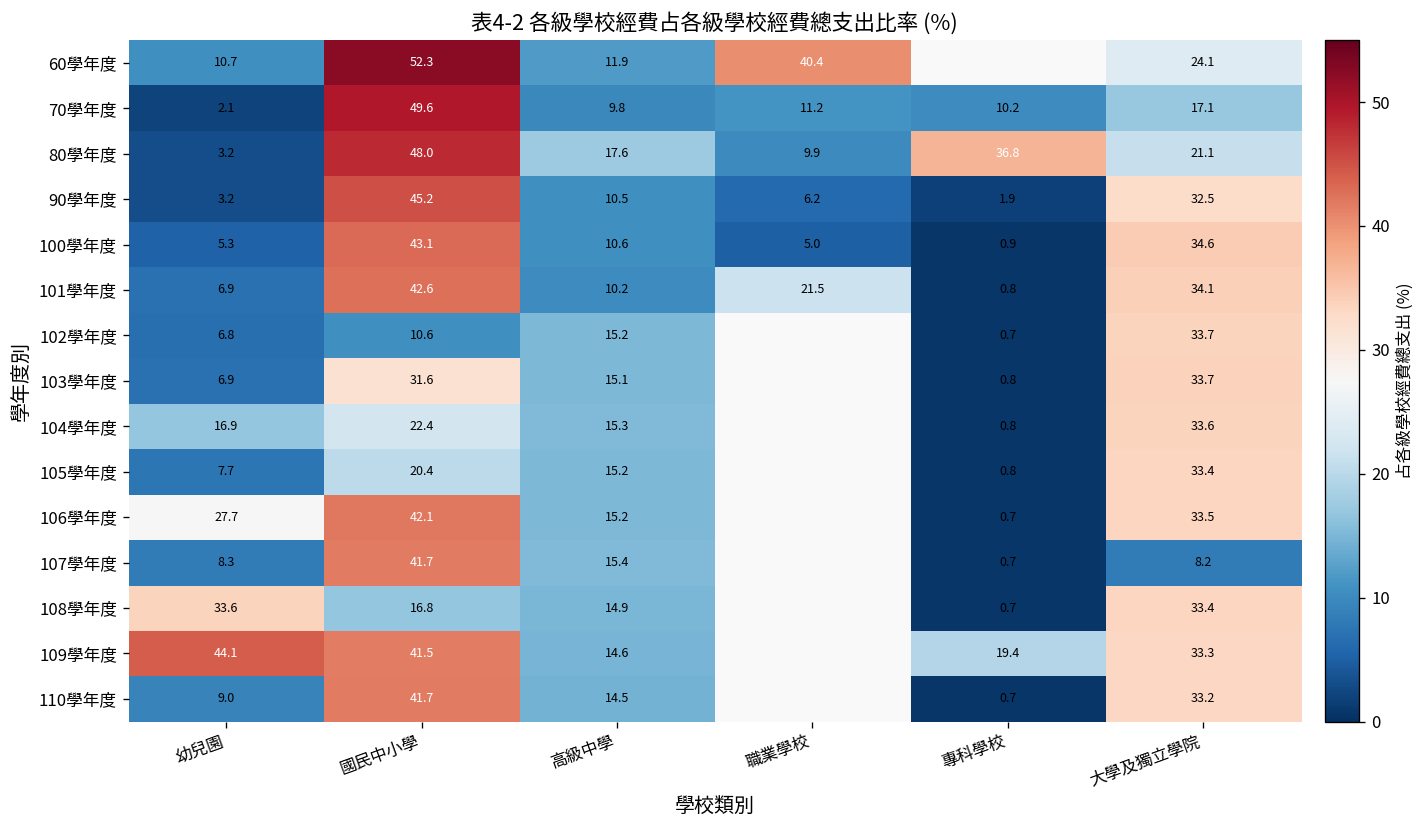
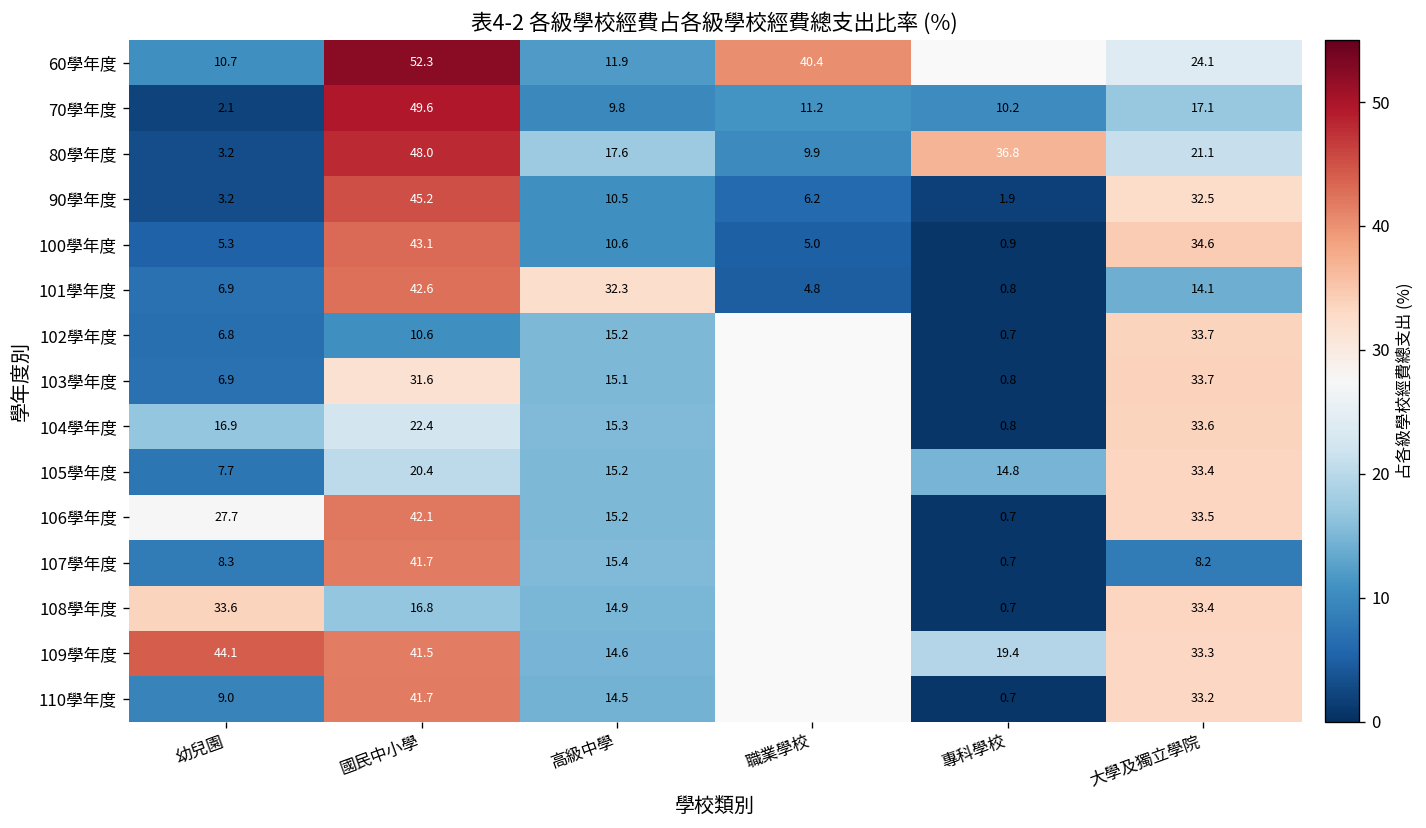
  {
    "60學年度": {
      "幼兒園": 10.7,
      "國民中小學": 52.3,
      "高級中學": 11.9,
      "職業學校": 40.4,
      "大學及獨立學院": 24.1
    },
    "70學年度": {
      "幼兒園": 2.1,
      "國民中小學": 49.6,
      "高級中學": 9.8,
      "職業學校": 11.2,
      "專科學校": 10.2,
      "大學及獨立學院": 17.1
    },
    "80學年度": {
      "幼兒園": 3.2,
      "國民中小學": 48.0,
      "高級中學": 17.6,
      "職業學校": 9.9,
      "專科學校": 36.8,
      "大學及獨立學院": 21.1
    },
    "90學年度": {
      "幼兒園": 3.2,
      "國民中小學": 45.2,
      "高級中學": 10.5,
      "職業學校": 6.2,
      "專科學校": 1.9,
      "大學及獨立學院": 32.5
    },
    "100學年度": {
      "幼兒園": 5.3,
      "國民中小學": 43.1,
      "高級中學": 10.6,
      "職業學校": 5.0,
      "專科學校": 0.9,
      "大學及獨立學院": 34.6
    },
    "101學年度": {
      "幼兒園": 6.9,
      "國民中小學": 42.6,
-     "高級中學": 10.2,
-     "職業學校": 21.5,
+     "高級中學": 32.3,
+     "職業學校": 4.8,
      "專科學校": 0.8,
-     "大學及獨立學院": 34.1
+     "大學及獨立學院": 14.1
    },
    "102學年度": {
      "幼兒園": 6.8,
      "國民中小學": 10.6,
      "高級中學": 15.2,
      "專科學校": 0.7,
      "大學及獨立學院": 33.7
    },
    "103學年度": {
      "幼兒園": 6.9,
      "國民中小學": 31.6,
      "高級中學": 15.1,
      "專科學校": 0.8,
      "大學及獨立學院": 33.7
    },
    "104學年度": {
      "幼兒園": 16.9,
      "國民中小學": 22.4,
      "高級中學": 15.3,
      "專科學校": 0.8,
      "大學及獨立學院": 33.6
    },
    "105學年度": {
      "幼兒園": 7.7,
      "國民中小學": 20.4,
      "高級中學": 15.2,
-     "專科學校": 0.8,
+     "專科學校": 14.8,
      "大學及獨立學院": 33.4
    },
    "106學年度": {
      "幼兒園": 27.7,
      "國民中小學": 42.1,
      "高級中學": 15.2,
      "專科學校": 0.7,
      "大學及獨立學院": 33.5
    },
    "107學年度": {
      "幼兒園": 8.3,
      "國民中小學": 41.7,
      "高級中學": 15.4,
      "專科學校": 0.7,
      "大學及獨立學院": 8.2
    },
    "108學年度": {
      "幼兒園": 33.6,
      "國民中小學": 16.8,
      "高級中學": 14.9,
      "專科學校": 0.7,
      "大學及獨立學院": 33.4
    },
    "109學年度": {
      "幼兒園": 44.1,
      "國民中小學": 41.5,
      "高級中學": 14.6,
      "專科學校": 19.4,
      "大學及獨立學院": 33.3
    },
    "110學年度": {
      "幼兒園": 9.0,
      "國民中小學": 41.7,
      "高級中學": 14.5,
      "專科學校": 0.7,
      "大學及獨立學院": 33.2
    }
  }
